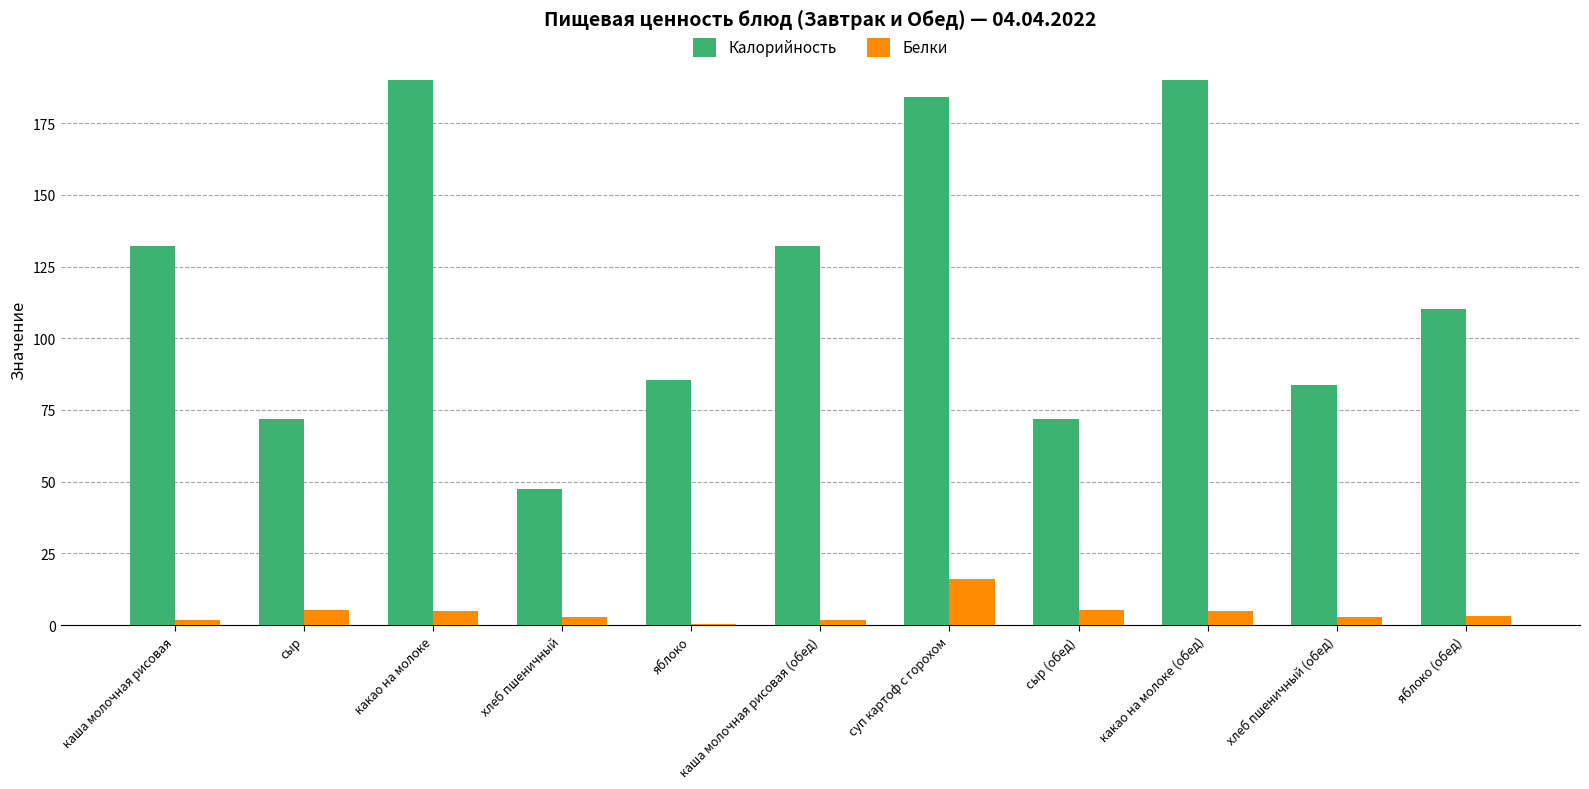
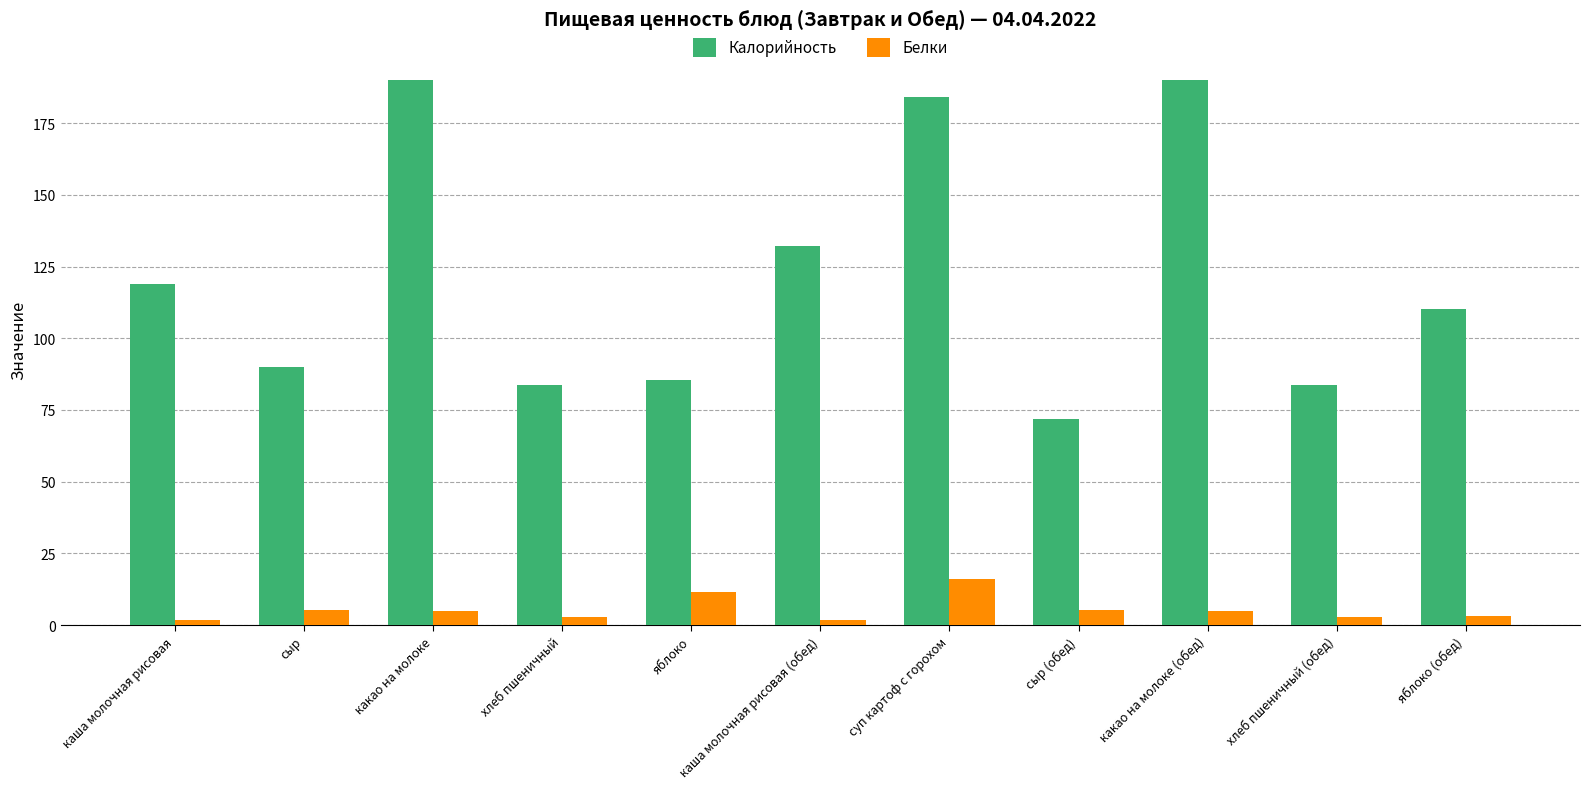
  {
    "Калорийность": {
-     "каша молочная рисовая": 132,
-     "сыр": 72,
+     "каша молочная рисовая": 119,
+     "сыр": 90,
      "какао на молоке": 190,
-     "хлеб пшеничный": 48,
+     "хлеб пшеничный": 84,
      "яблоко": 86,
      "каша молочная рисовая (обед)": 132,
      "суп картоф с горохом": 184,
      "сыр (обед)": 72,
      "какао на молоке (обед)": 190,
      "хлеб пшеничный (обед)": 84,
      "яблоко (обед)": 110
    },
    "Белки": {
      "каша молочная рисовая": 2,
      "сыр": 5,
      "какао на молоке": 5,
      "хлеб пшеничный": 3,
-     "яблоко": 0,
+     "яблоко": 11,
      "каша молочная рисовая (обед)": 2,
      "суп картоф с горохом": 16,
      "сыр (обед)": 5,
      "какао на молоке (обед)": 5,
      "хлеб пшеничный (обед)": 3,
      "яблоко (обед)": 3
    }
  }
